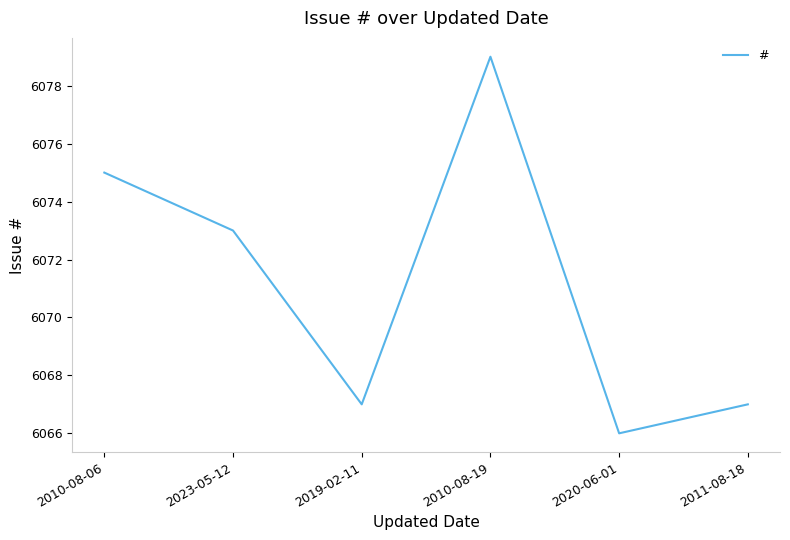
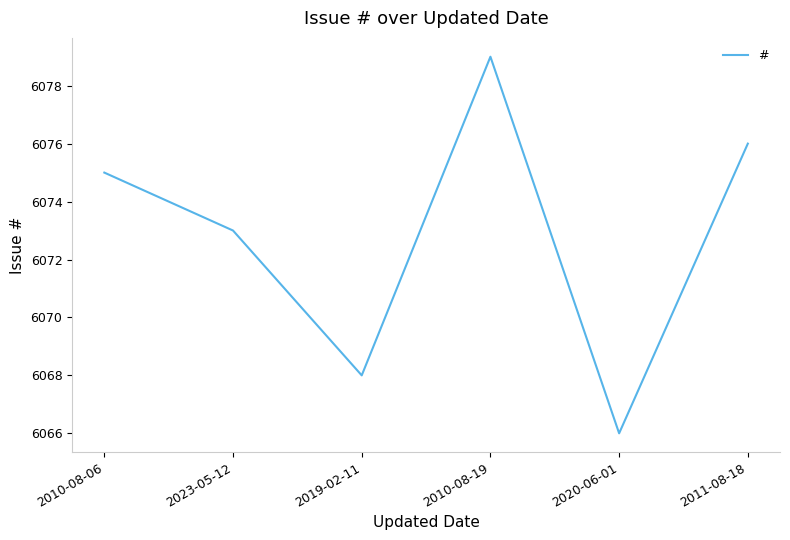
  {
    "2010-08-06": 6075,
    "2023-05-12": 6073,
-   "2019-02-11": 6067,
+   "2019-02-11": 6068,
    "2010-08-19": 6079,
    "2020-06-01": 6066,
-   "2011-08-18": 6067
+   "2011-08-18": 6076
  }
